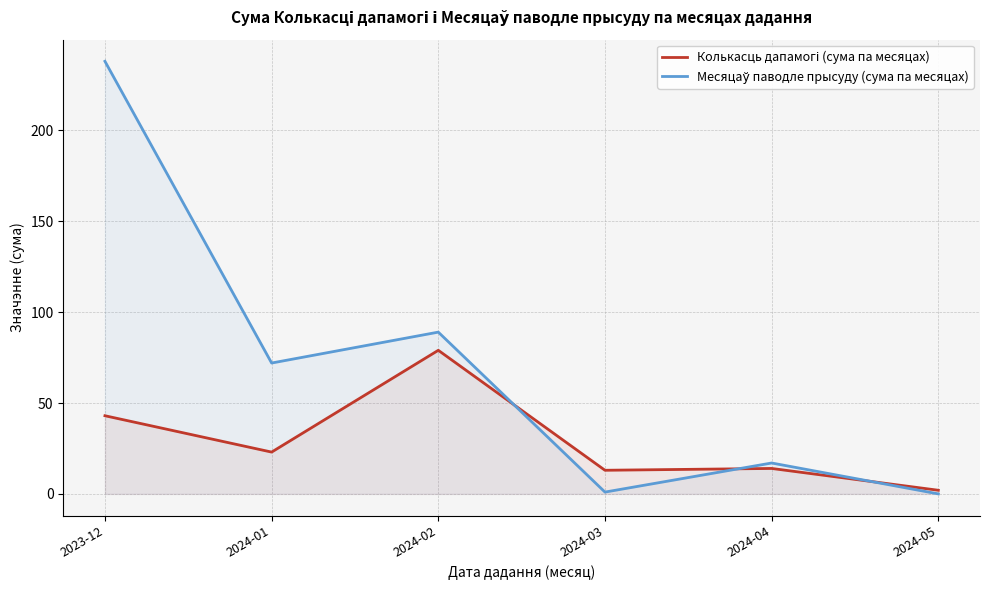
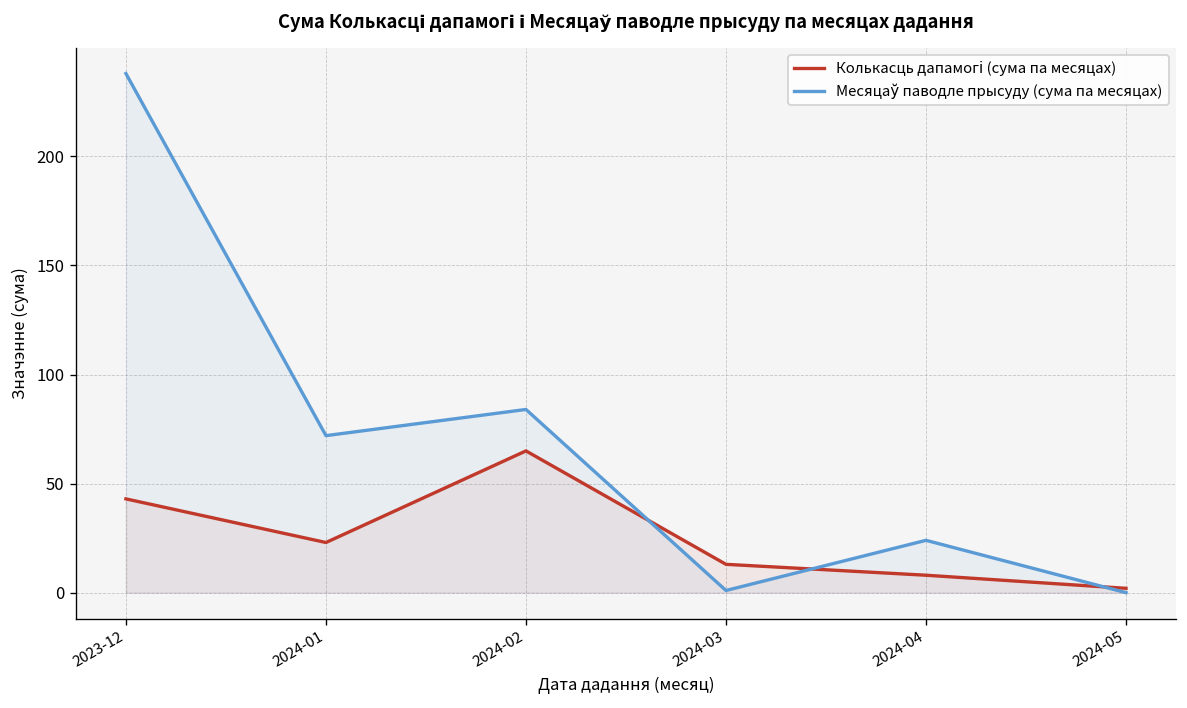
  {
    "Колькасць дапамогі (сума па месяцах)": {
      "2023-12": 43,
      "2024-01": 23,
-     "2024-02": 79,
+     "2024-02": 65,
      "2024-03": 13,
-     "2024-04": 14,
+     "2024-04": 8,
      "2024-05": 2
    },
    "Месяцаў паводле прысуду (сума па месяцах)": {
      "2023-12": 238,
      "2024-01": 72,
-     "2024-02": 89,
+     "2024-02": 84,
      "2024-03": 1,
-     "2024-04": 17,
+     "2024-04": 24,
      "2024-05": 0
    }
  }
